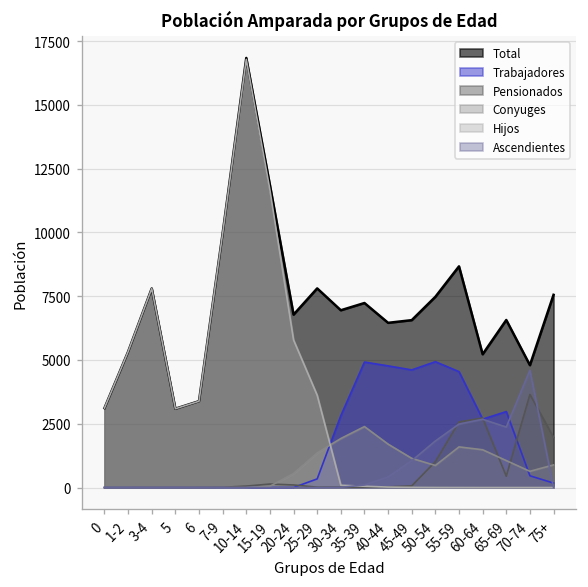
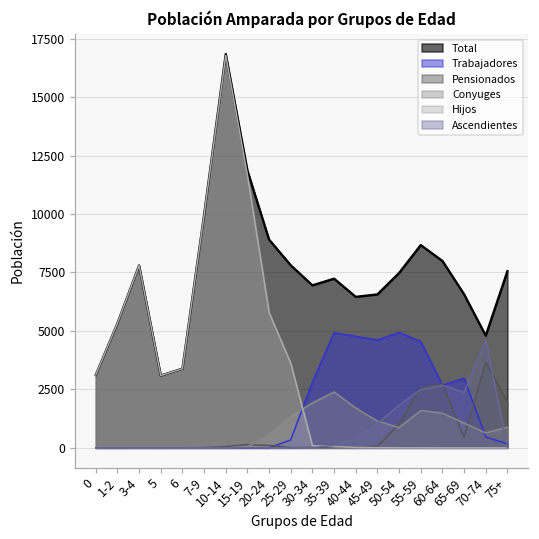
  {
    "Total": {
      "15-19": 11900,
-     "20-24": 6800,
+     "20-24": 8900,
      "25-29": 7800,
      "30-34": 7000,
      "35-39": 7200,
      "40-44": 6500,
      "45-49": 6600,
      "50-54": 7500,
      "55-59": 8700,
-     "60-64": 5200,
+     "60-64": 8000,
      "65-69": 6600,
      "70-74": 4800,
      "75+": 7600
    },
    "Trabajadores": {
      "25-29": 300,
      "30-34": 2800,
      "35-39": 4900,
      "40-44": 4800,
      "45-49": 4600,
      "50-54": 4900,
      "55-59": 4500,
      "65-69": 3000,
      "70-74": 500,
      "75+": 200
    },
    "Pensionados": {
      "50-54": 1000,
      "65-69": 400,
      "70-74": 3600,
      "75+": 2000
    }
  }
